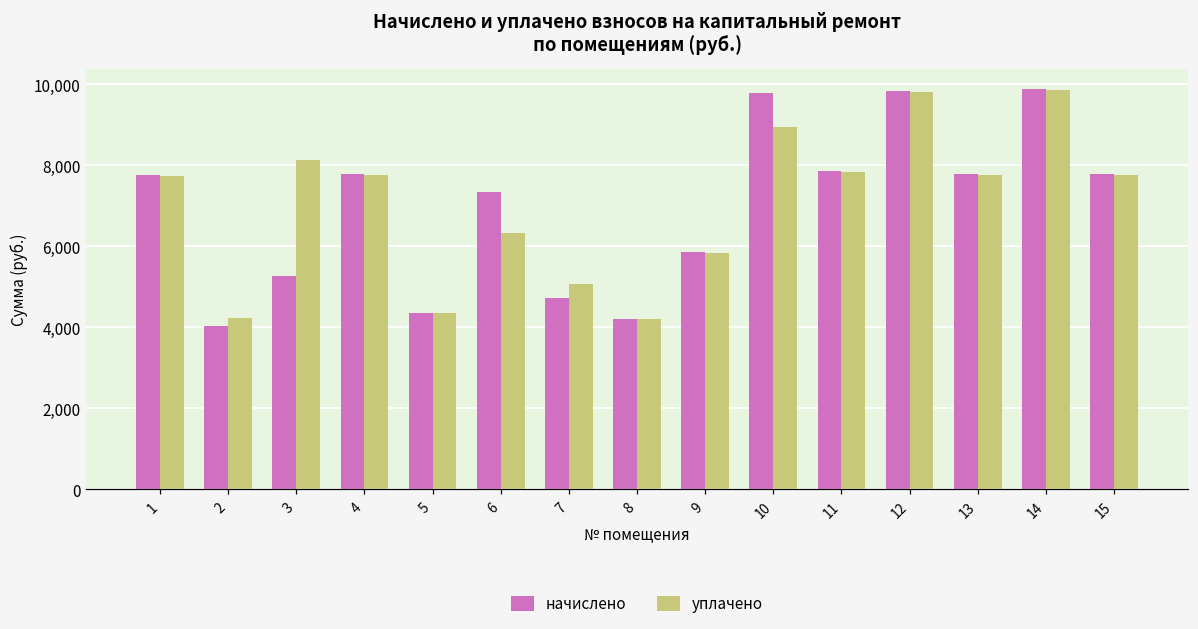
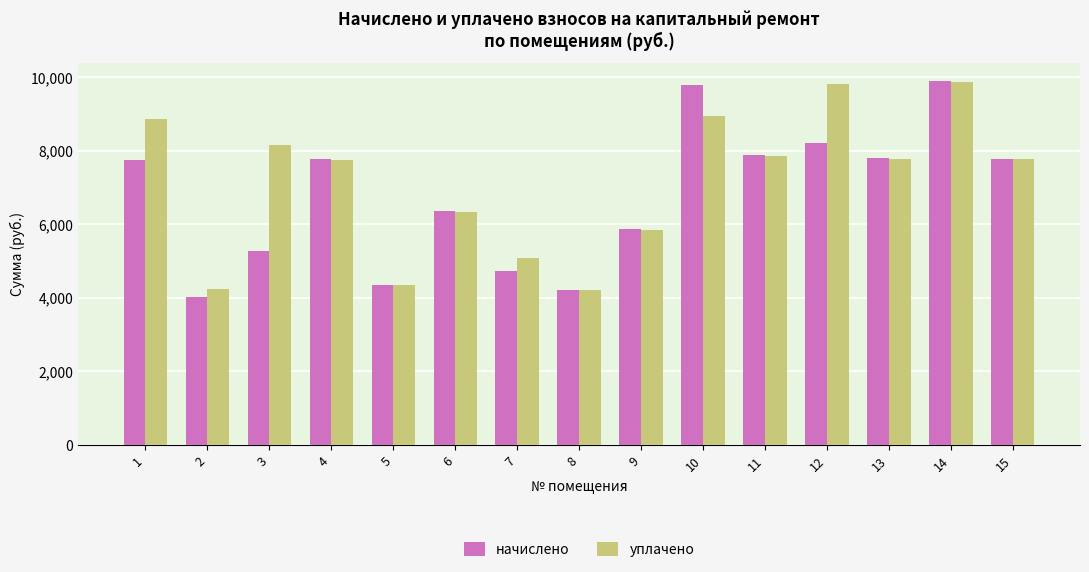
  {
    "начислено": {
      "1": "7,800",
      "2": "4,000",
      "3": "5,300",
      "4": "7,800",
      "5": "4,400",
-     "6": "7,300",
+     "6": "6,400",
      "7": "4,700",
      "8": "4,200",
      "9": "5,900",
      "10": "9,800",
      "11": "7,900",
-     "12": "9,800",
+     "12": "8,200",
      "13": "7,800",
      "14": "9,900",
      "15": "7,800"
    },
    "уплачено": {
-     "1": "7,700",
+     "1": "8,900",
      "2": "4,200",
      "3": "8,100",
      "4": "7,800",
      "5": "4,300",
      "6": "6,300",
      "7": "5,100",
      "8": "4,200",
      "9": "5,800",
      "10": "8,900",
      "11": "7,800",
      "12": "9,800",
      "13": "7,800",
      "14": "9,900",
      "15": "7,800"
    }
  }
